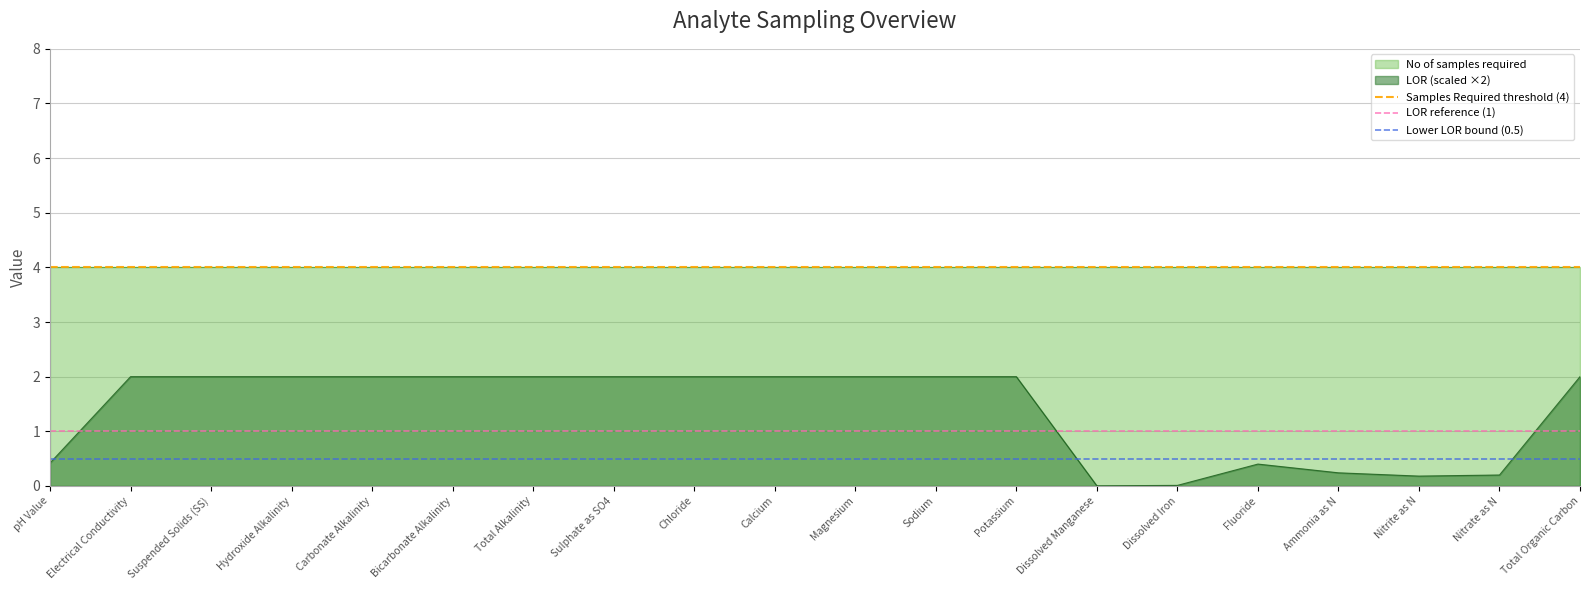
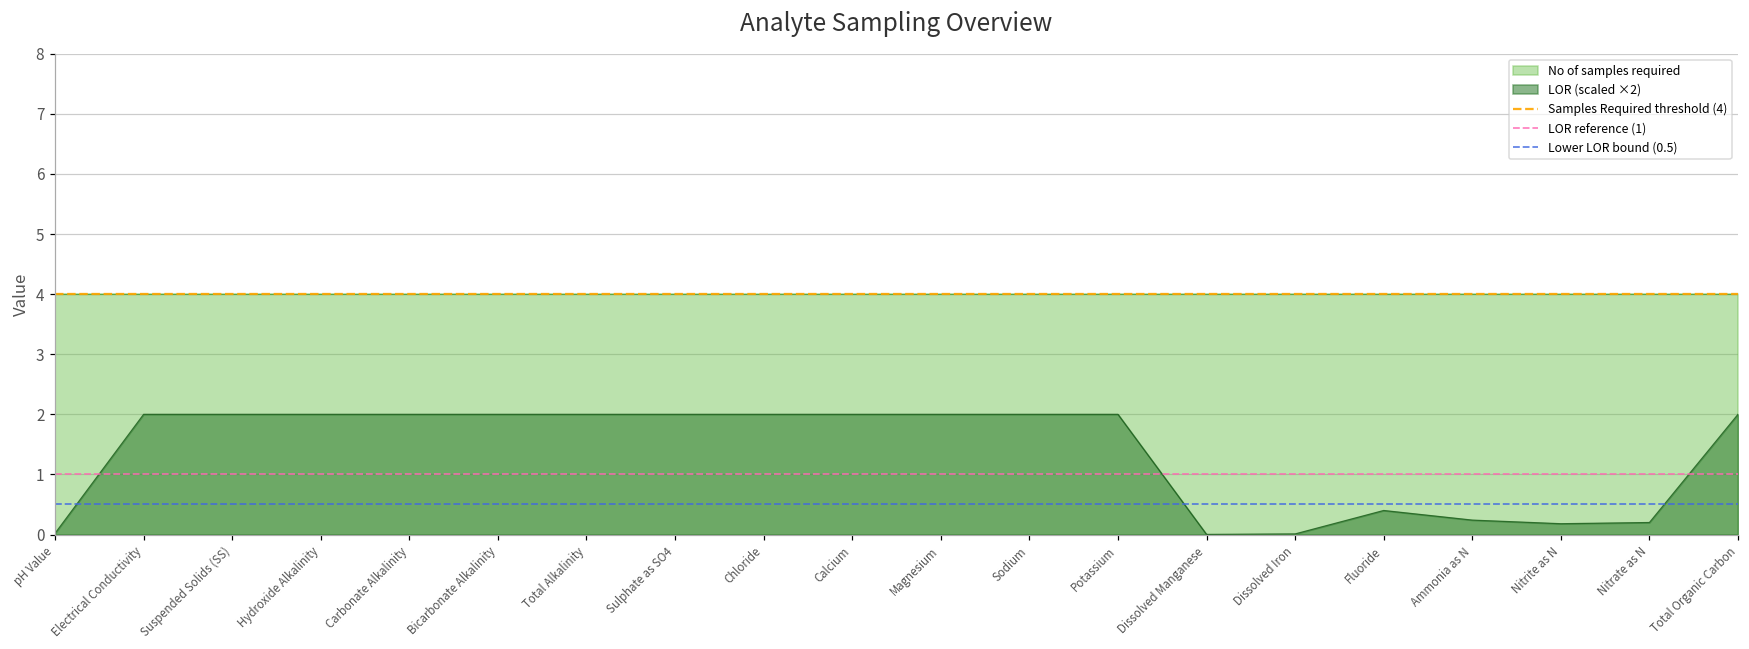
  {
    "No of samples required": {
      "pH Value": 4.0,
      "Electrical Conductivity": 4.0,
      "Suspended Solids (SS)": 4.0,
      "Hydroxide Alkalinity": 4.0,
      "Carbonate Alkalinity": 4.0,
      "Bicarbonate Alkalinity": 4.0,
      "Total Alkalinity": 4.0,
      "Sulphate as SO4": 4.0,
      "Chloride": 4.0,
      "Calcium": 4.0,
      "Magnesium": 4.0,
      "Sodium": 4.0,
      "Potassium": 4.0,
      "Dissolved Manganese": 4.0,
      "Dissolved Iron": 4.0,
      "Fluoride": 4.0,
      "Ammonia as N": 4.0,
      "Nitrite as N": 4.0,
      "Nitrate as N": 4.0,
      "Total Organic Carbon": 4.0
    },
    "LOR (scaled ×2)": {
-     "pH Value": 0.4,
+     "pH Value": 0.0,
      "Electrical Conductivity": 2.0,
      "Suspended Solids (SS)": 2.0,
      "Hydroxide Alkalinity": 2.0,
      "Carbonate Alkalinity": 2.0,
      "Bicarbonate Alkalinity": 2.0,
      "Total Alkalinity": 2.0,
      "Sulphate as SO4": 2.0,
      "Chloride": 2.0,
      "Calcium": 2.0,
      "Magnesium": 2.0,
      "Sodium": 2.0,
      "Potassium": 2.0,
      "Dissolved Manganese": 0.0,
      "Dissolved Iron": 0.0,
      "Fluoride": 0.4,
      "Ammonia as N": 0.2,
      "Nitrite as N": 0.2,
      "Nitrate as N": 0.2,
      "Total Organic Carbon": 2.0
    }
  }
